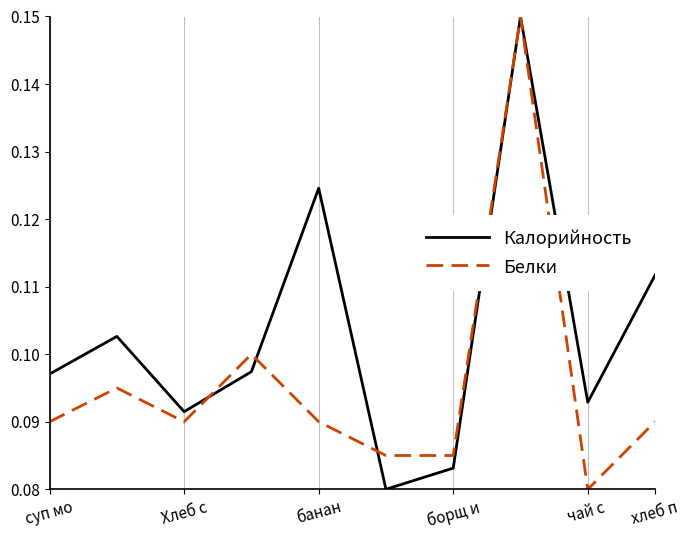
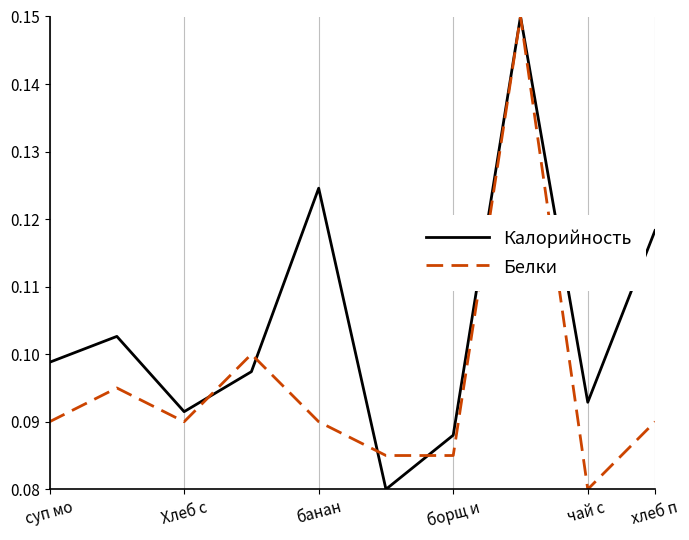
  {
    "Калорийность": {
-     "суп мо": 0.097,
+     "суп мо": 0.099,
      "Хлеб с": 0.091,
      "банан": 0.125,
-     "борщ и": 0.083,
+     "борщ и": 0.088,
      "чай с": 0.093,
-     "хлеб п": 0.112
+     "хлеб п": 0.118
    },
    "Белки": {
      "суп мо": 0.090,
      "Хлеб с": 0.090,
      "банан": 0.090,
      "борщ и": 0.085,
      "чай с": 0.080,
      "хлеб п": 0.090
    }
  }
